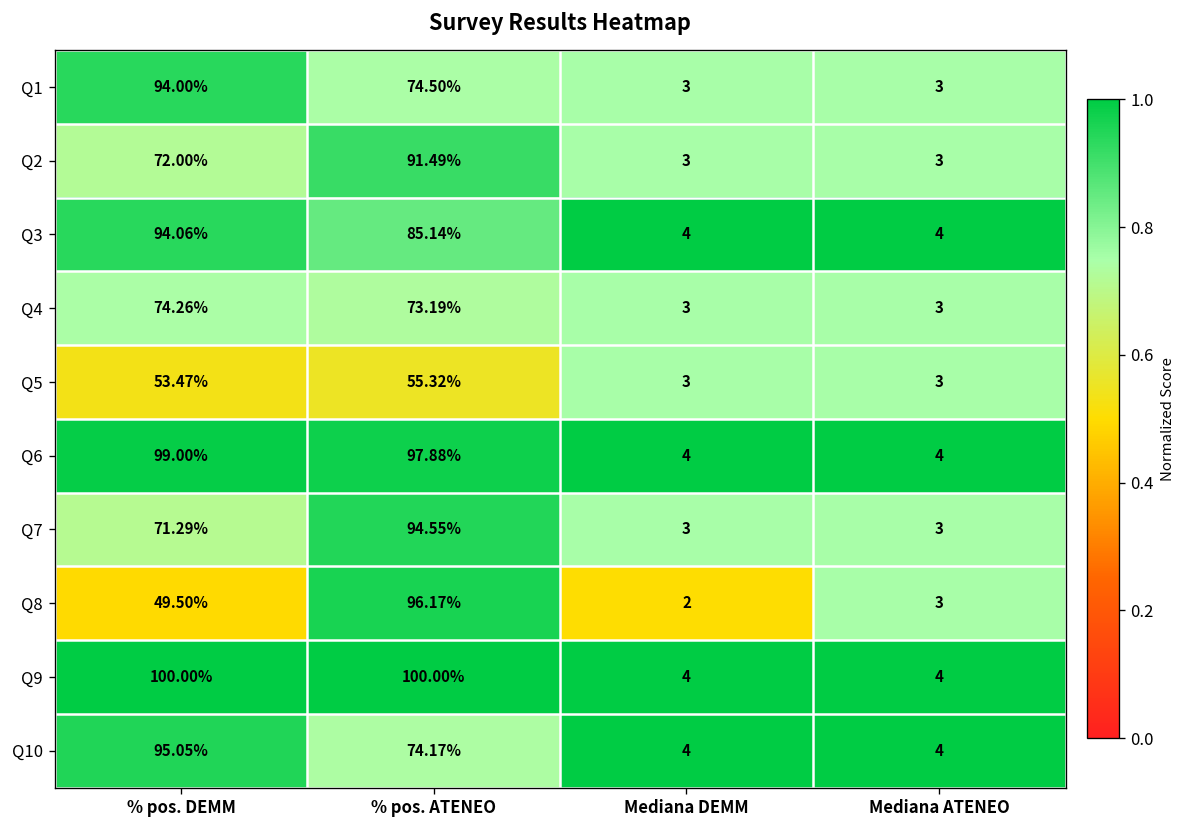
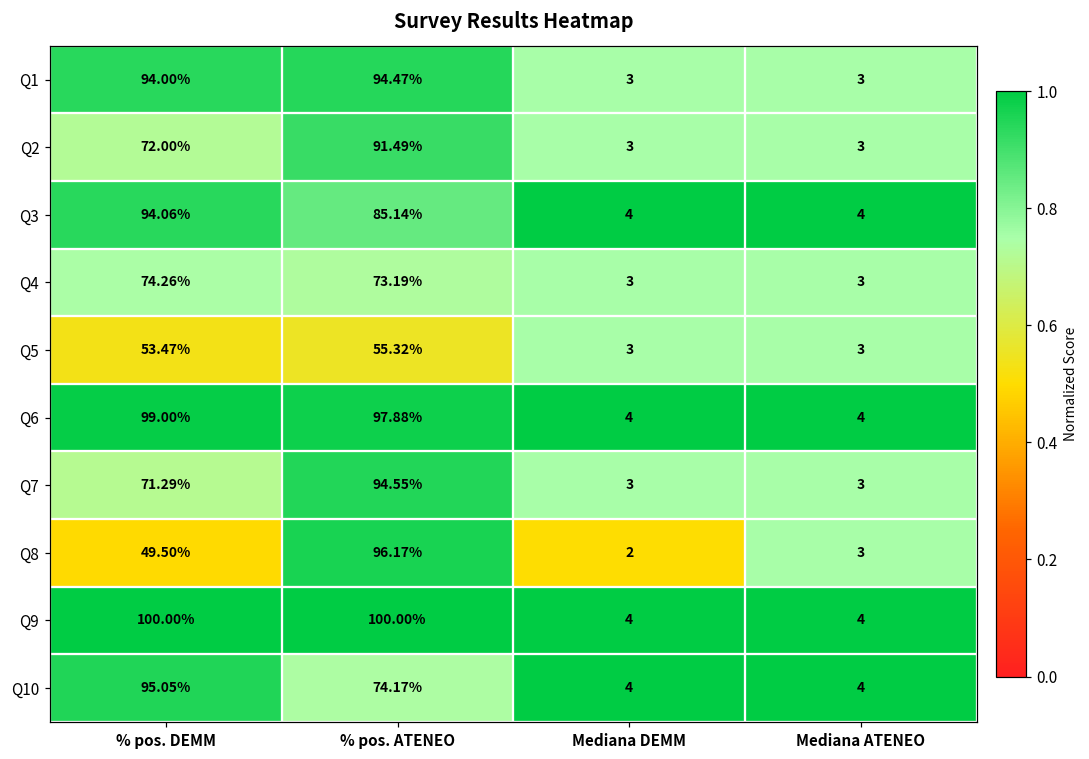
  {
    "Q1": {
      "% pos. DEMM": "94.00%",
-     "% pos. ATENEO": "74.50%",
+     "% pos. ATENEO": "94.47%",
      "Mediana DEMM": "3",
      "Mediana ATENEO": "3"
    },
    "Q2": {
      "% pos. DEMM": "72.00%",
      "% pos. ATENEO": "91.49%",
      "Mediana DEMM": "3",
      "Mediana ATENEO": "3"
    },
    "Q3": {
      "% pos. DEMM": "94.06%",
      "% pos. ATENEO": "85.14%",
      "Mediana DEMM": "4",
      "Mediana ATENEO": "4"
    },
    "Q4": {
      "% pos. DEMM": "74.26%",
      "% pos. ATENEO": "73.19%",
      "Mediana DEMM": "3",
      "Mediana ATENEO": "3"
    },
    "Q5": {
      "% pos. DEMM": "53.47%",
      "% pos. ATENEO": "55.32%",
      "Mediana DEMM": "3",
      "Mediana ATENEO": "3"
    },
    "Q6": {
      "% pos. DEMM": "99.00%",
      "% pos. ATENEO": "97.88%",
      "Mediana DEMM": "4",
      "Mediana ATENEO": "4"
    },
    "Q7": {
      "% pos. DEMM": "71.29%",
      "% pos. ATENEO": "94.55%",
      "Mediana DEMM": "3",
      "Mediana ATENEO": "3"
    },
    "Q8": {
      "% pos. DEMM": "49.50%",
      "% pos. ATENEO": "96.17%",
      "Mediana DEMM": "2",
      "Mediana ATENEO": "3"
    },
    "Q9": {
      "% pos. DEMM": "100.00%",
      "% pos. ATENEO": "100.00%",
      "Mediana DEMM": "4",
      "Mediana ATENEO": "4"
    },
    "Q10": {
      "% pos. DEMM": "95.05%",
      "% pos. ATENEO": "74.17%",
      "Mediana DEMM": "4",
      "Mediana ATENEO": "4"
    }
  }
